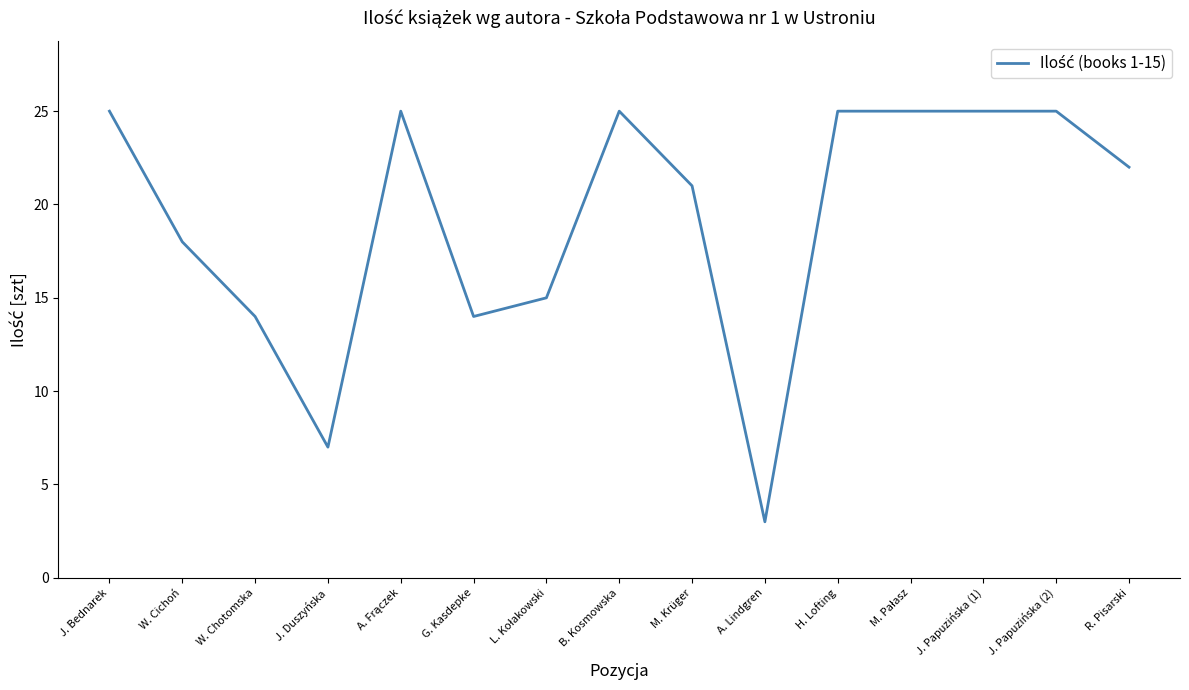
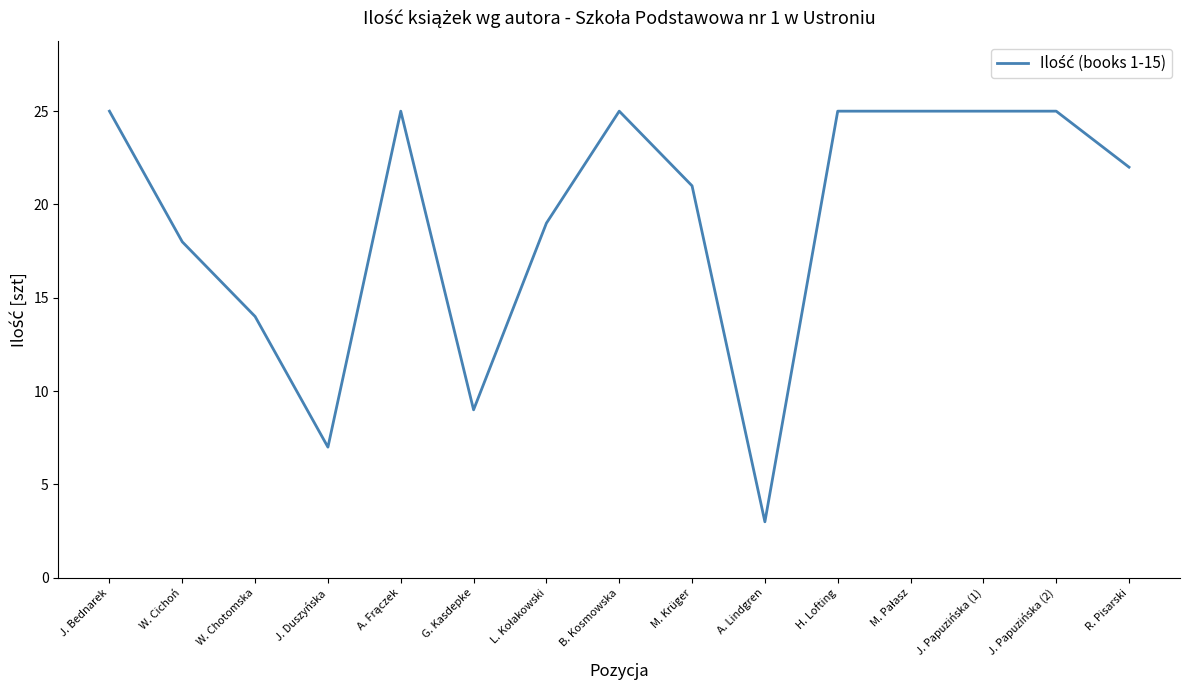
  {
    "J. Bednarek": 25,
    "W. Cichoń": 18,
    "W. Chotomska": 14,
    "J. Duszyńska": 7,
    "A. Frączek": 25,
-   "G. Kasdepke": 14,
-   "L. Kołakowski": 15,
+   "G. Kasdepke": 9,
+   "L. Kołakowski": 19,
    "B. Kosmowska": 25,
    "M. Krüger": 21,
    "A. Lindgren": 3,
    "H. Lofting": 25,
    "M. Pałasz": 25,
    "J. Papuzińska (1)": 25,
    "J. Papuzińska (2)": 25,
    "R. Pisarski": 22
  }
